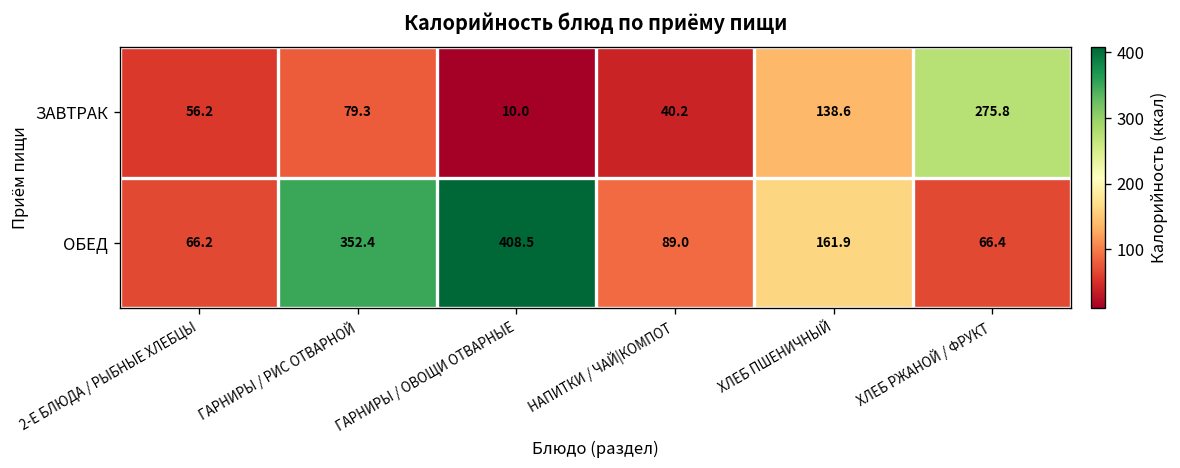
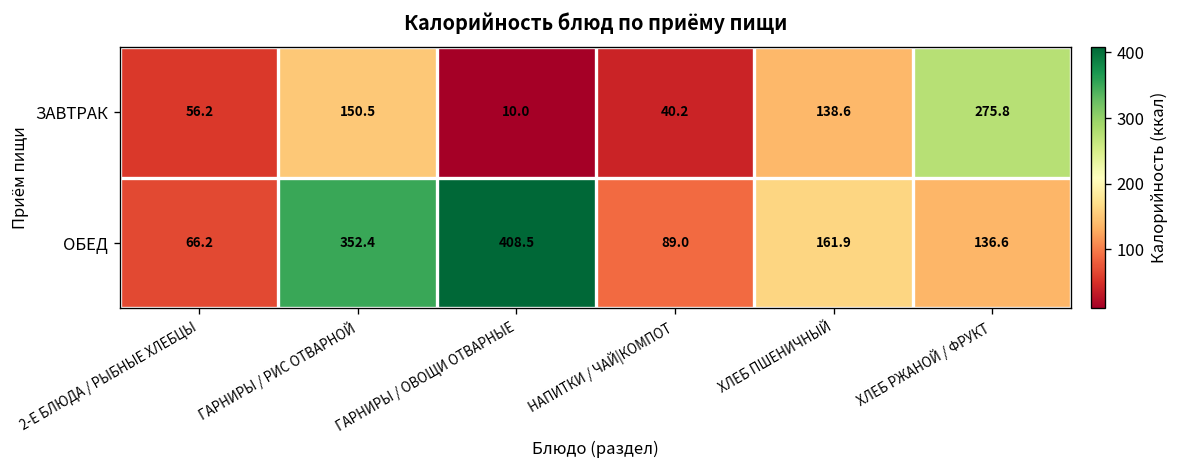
  {
    "ЗАВТРАК": {
      "2-Е БЛЮДА / РЫБНЫЕ ХЛЕБЦЫ": 56.2,
-     "ГАРНИРЫ / РИС ОТВАРНОЙ": 79.3,
+     "ГАРНИРЫ / РИС ОТВАРНОЙ": 150.5,
      "ГАРНИРЫ / ОВОЩИ ОТВАРНЫЕ": 10.0,
      "НАПИТКИ / ЧАЙ|КОМПОТ": 40.2,
      "ХЛЕБ ПШЕНИЧНЫЙ": 138.6,
      "ХЛЕБ РЖАНОЙ / ФРУКТ": 275.8
    },
    "ОБЕД": {
      "2-Е БЛЮДА / РЫБНЫЕ ХЛЕБЦЫ": 66.2,
      "ГАРНИРЫ / РИС ОТВАРНОЙ": 352.4,
      "ГАРНИРЫ / ОВОЩИ ОТВАРНЫЕ": 408.5,
      "НАПИТКИ / ЧАЙ|КОМПОТ": 89.0,
      "ХЛЕБ ПШЕНИЧНЫЙ": 161.9,
-     "ХЛЕБ РЖАНОЙ / ФРУКТ": 66.4
+     "ХЛЕБ РЖАНОЙ / ФРУКТ": 136.6
    }
  }
